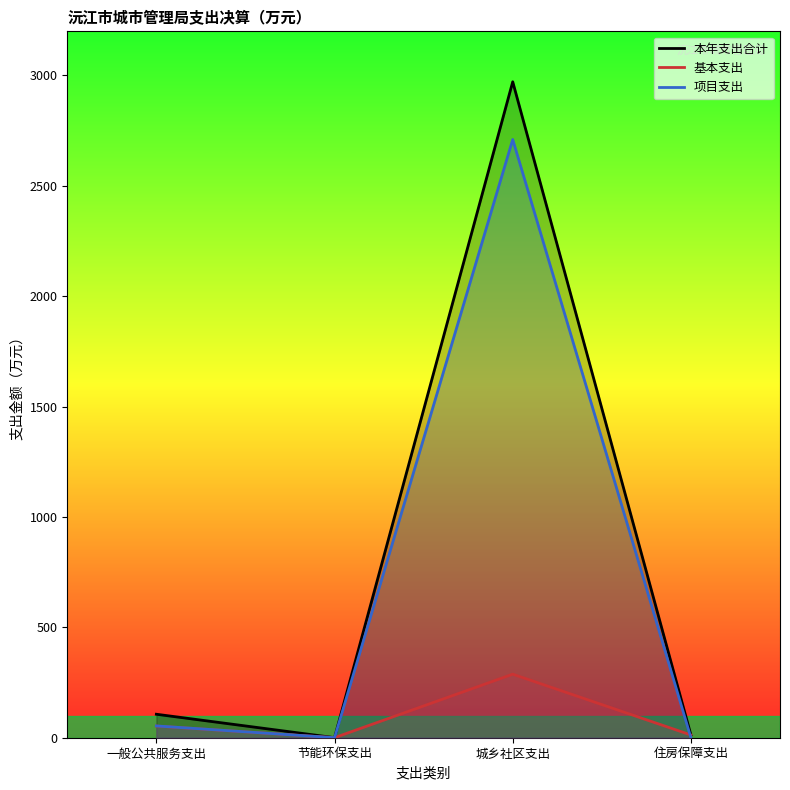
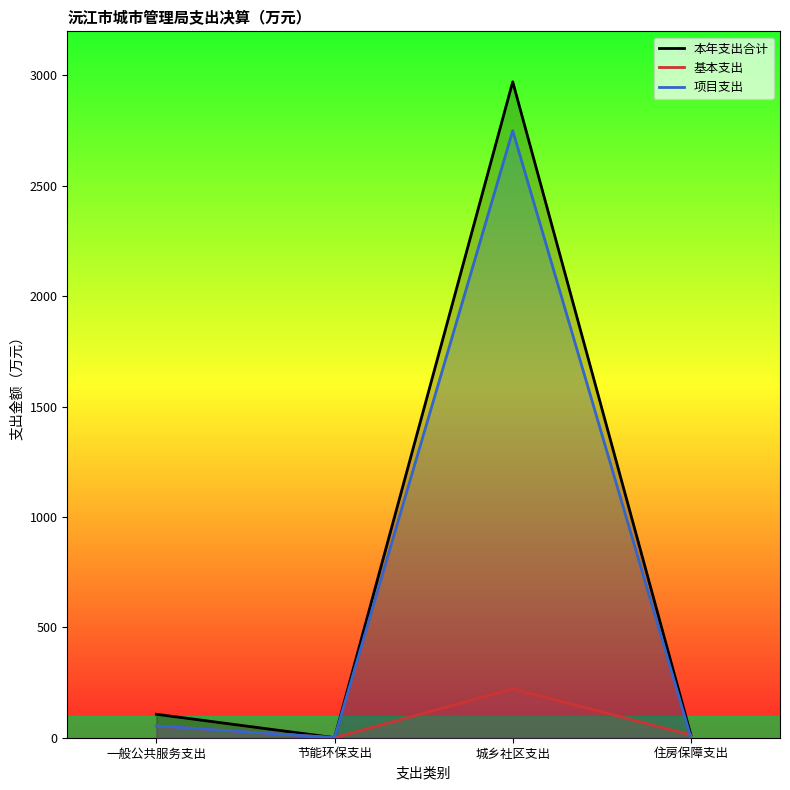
  {
    "本年支出合计": {
      "一般公共服务支出": 110,
      "城乡社区支出": 2970
    },
    "基本支出": {
-     "城乡社区支出": 290
+     "城乡社区支出": 220
    },
    "项目支出": {
-     "城乡社区支出": 2710
+     "城乡社区支出": 2750
    }
  }
